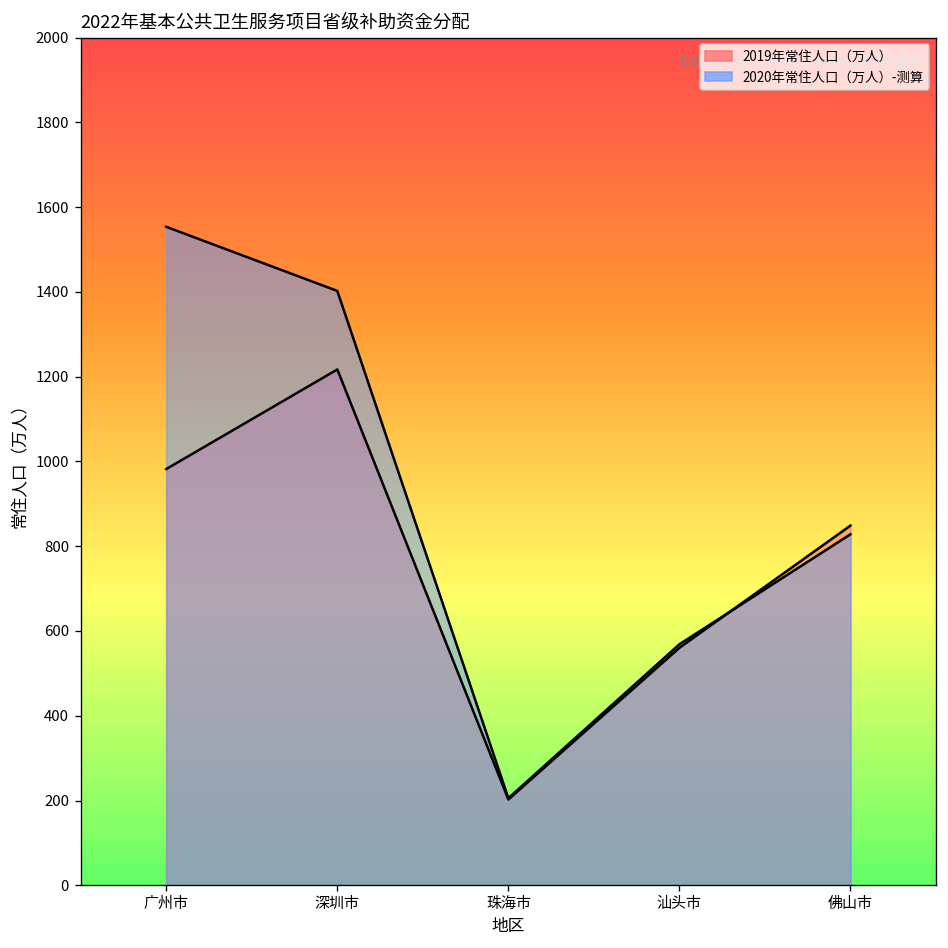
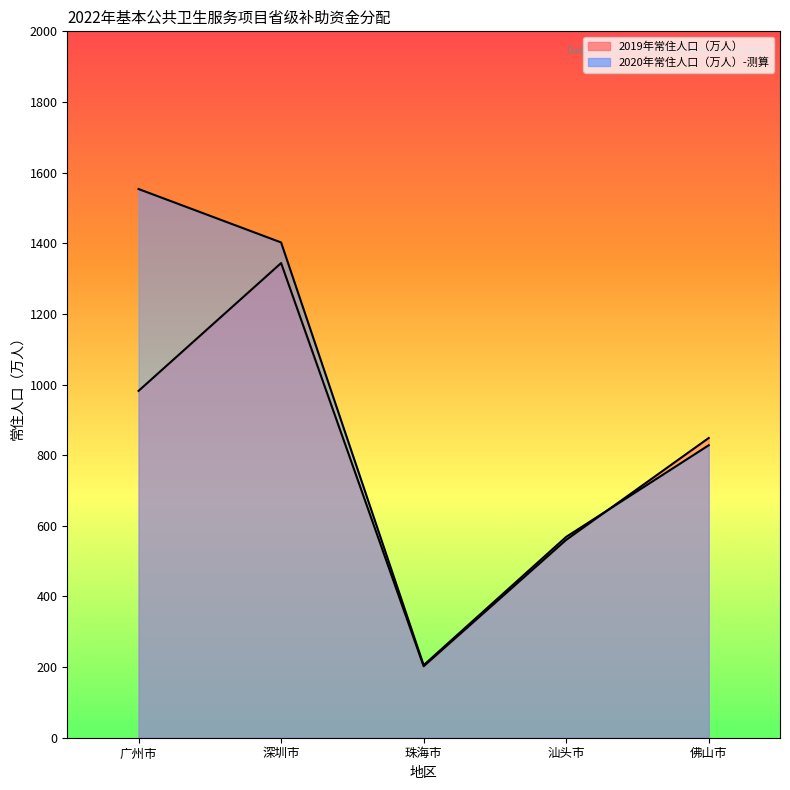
  {
    "2019年常住人口（万人）": {
      "广州市": 980,
-     "深圳市": 1220,
+     "深圳市": 1340,
      "汕头市": 560,
      "佛山市": 850
    },
    "2020年常住人口（万人）-测算": {
      "广州市": 1550,
      "深圳市": 1400,
      "汕头市": 570,
      "佛山市": 830
    }
  }
